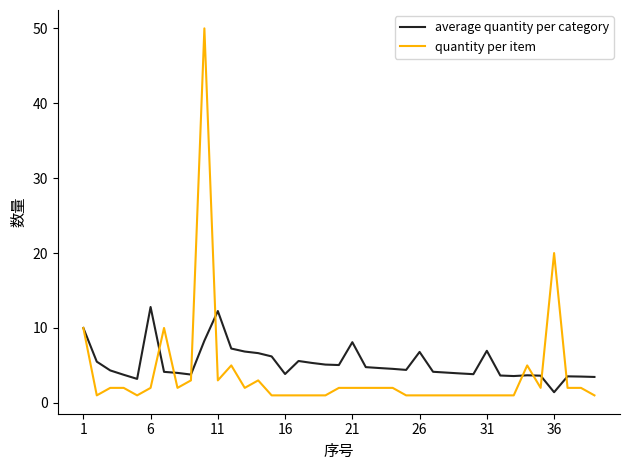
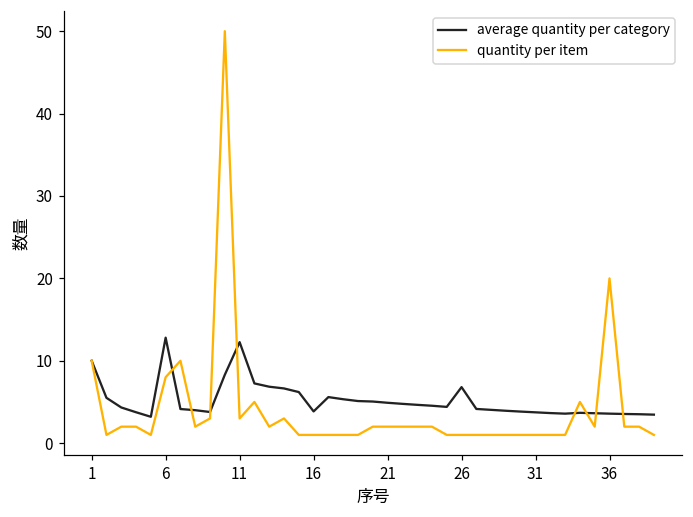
  {
    "average quantity per category": {
      "6": 13,
      "11": 12,
      "16": 4,
-     "21": 8,
+     "21": 5,
      "26": 7,
-     "31": 7,
-     "36": 1
+     "31": 4,
+     "36": 4
    },
    "quantity per item": {
-     "6": 2,
+     "6": 8,
      "11": 3,
      "16": 1,
      "21": 2,
      "26": 1,
      "31": 1,
      "36": 20
    }
  }
